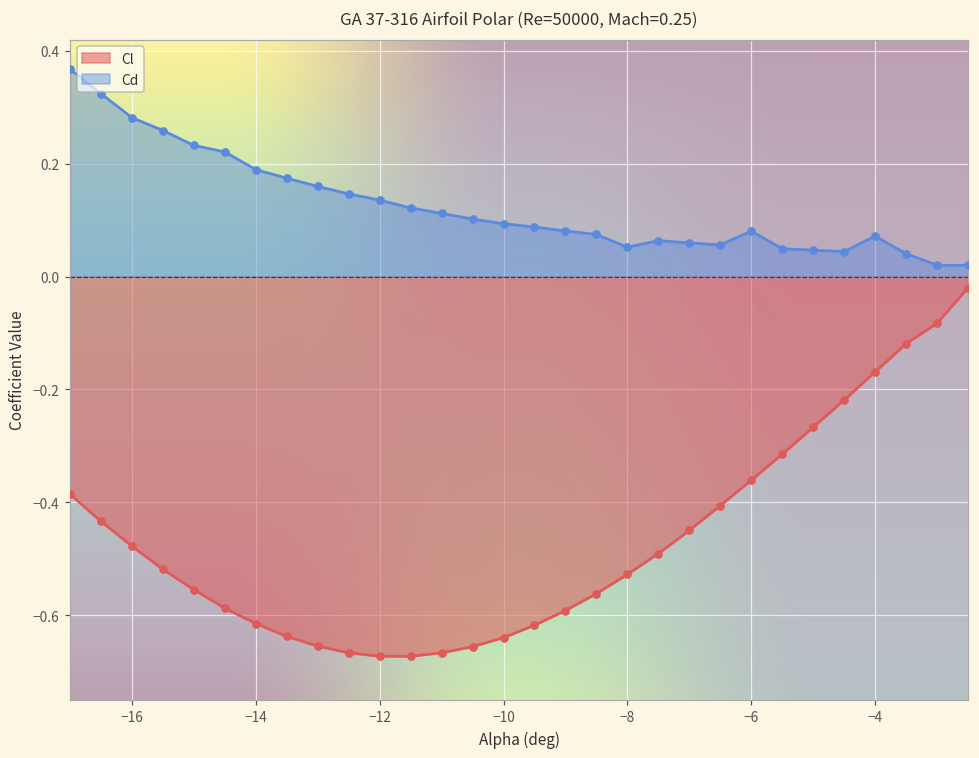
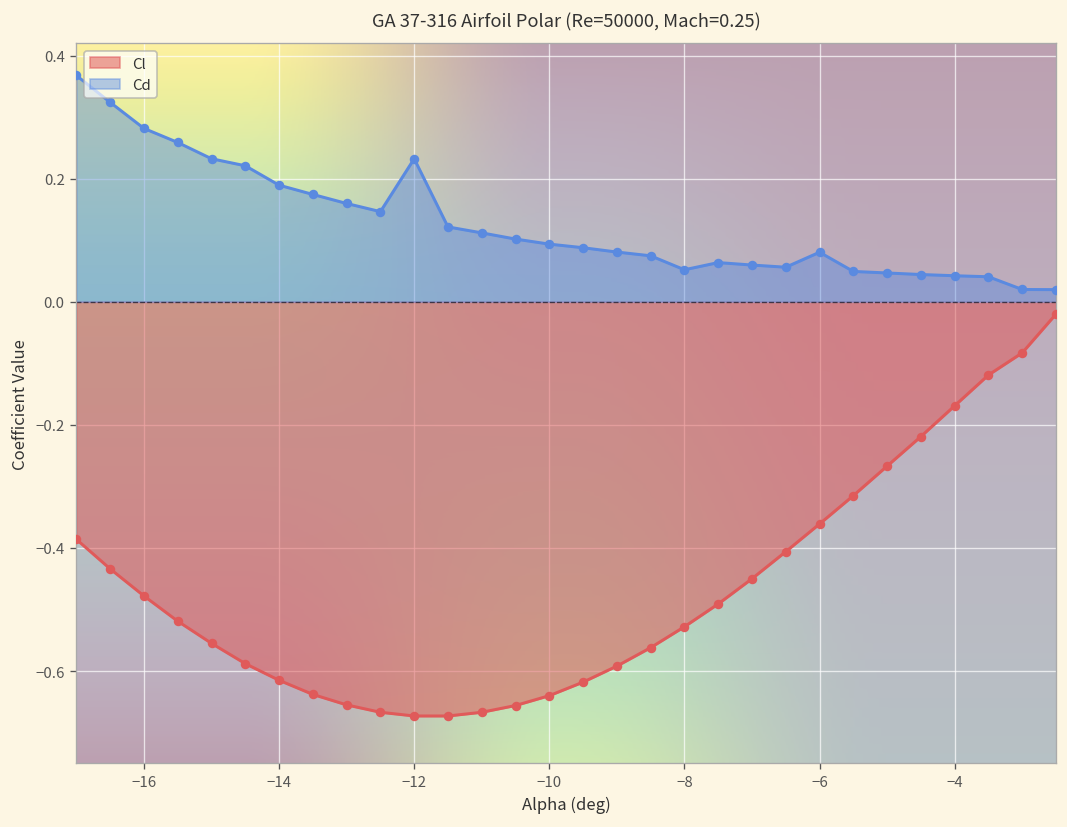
  {
    "Cd": {
      "−16": 0.28,
      "−14": 0.19,
-     "−12": 0.14,
+     "−12": 0.23,
      "−10": 0.09,
      "−8": 0.05,
      "−6": 0.08,
-     "−4": 0.07
+     "−4": 0.04
    }
  }
